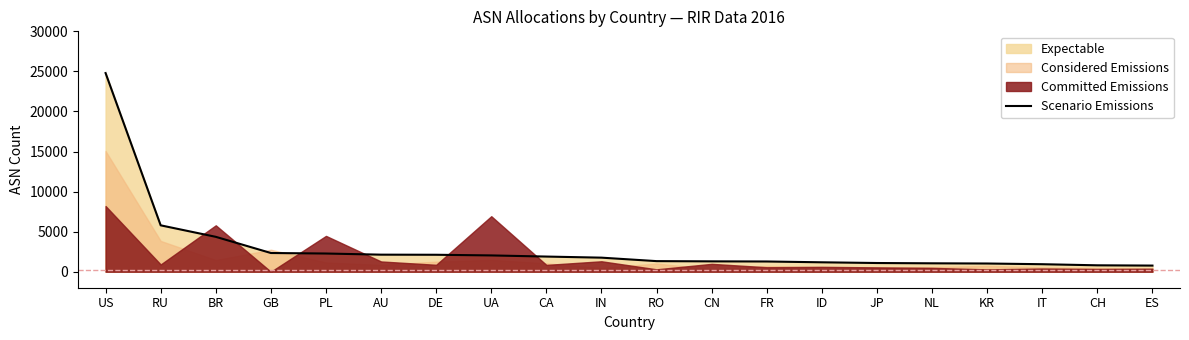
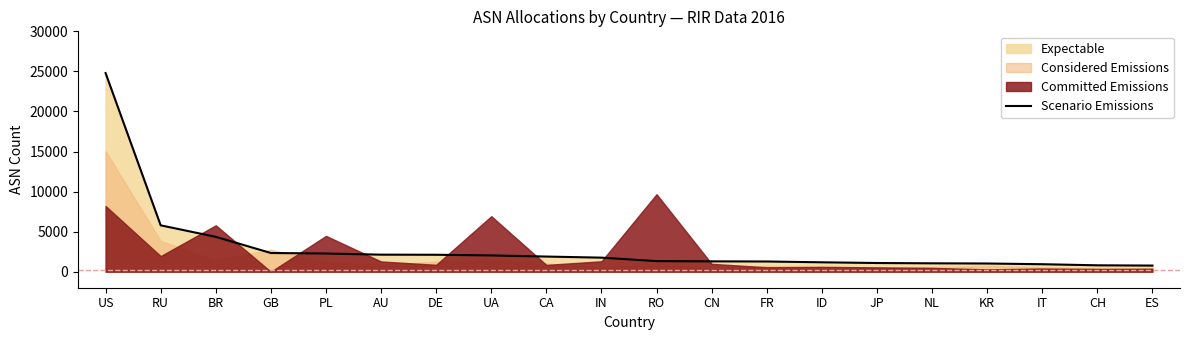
  {
    "Committed Emissions": {
      "US": 8000,
-     "RU": 1000,
+     "RU": 2000,
      "BR": 6000,
      "GB": 0,
      "PL": 4000,
      "AU": 1000,
      "DE": 1000,
      "UA": 7000,
      "IN": 1000,
-     "RO": 0
+     "RO": 10000
    }
  }
